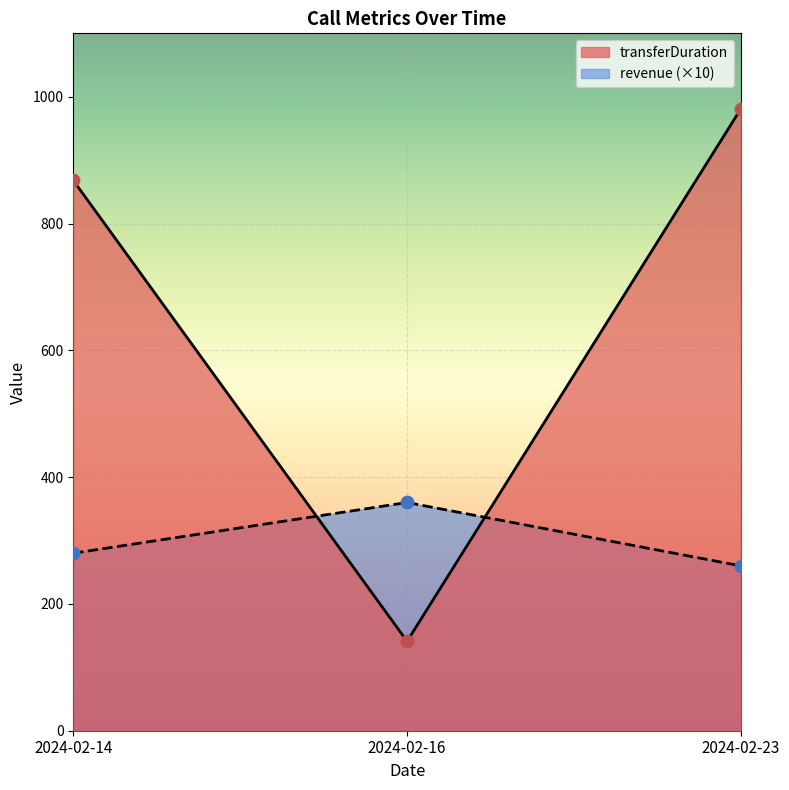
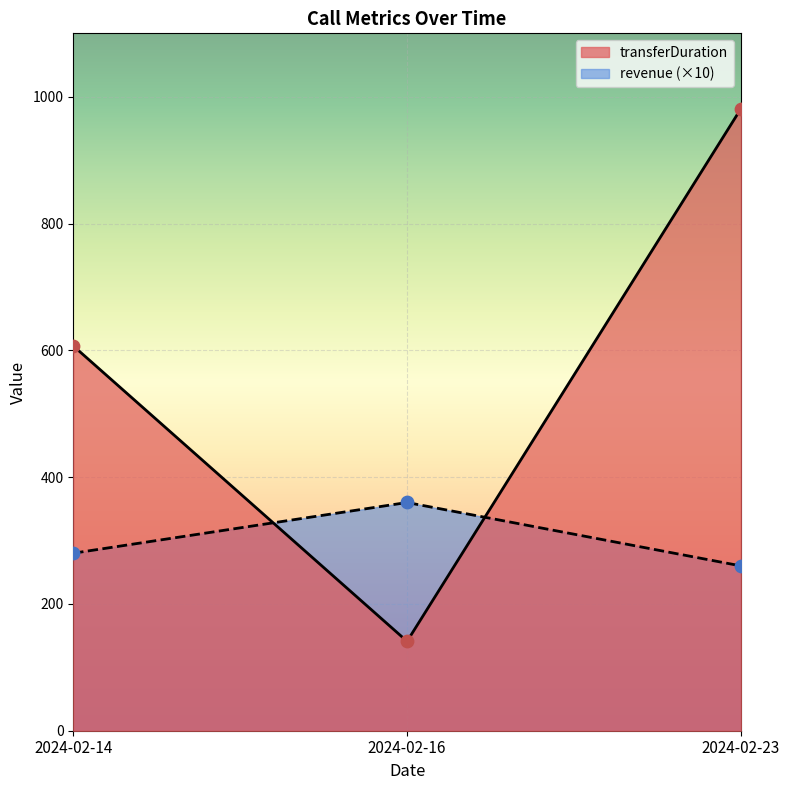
  {
    "transferDuration": {
-     "2024-02-14": 870,
+     "2024-02-14": 610,
      "2024-02-16": 140,
      "2024-02-23": 980
    },
    "revenue (×10)": {
      "2024-02-14": 280,
      "2024-02-16": 360,
      "2024-02-23": 260
    }
  }
